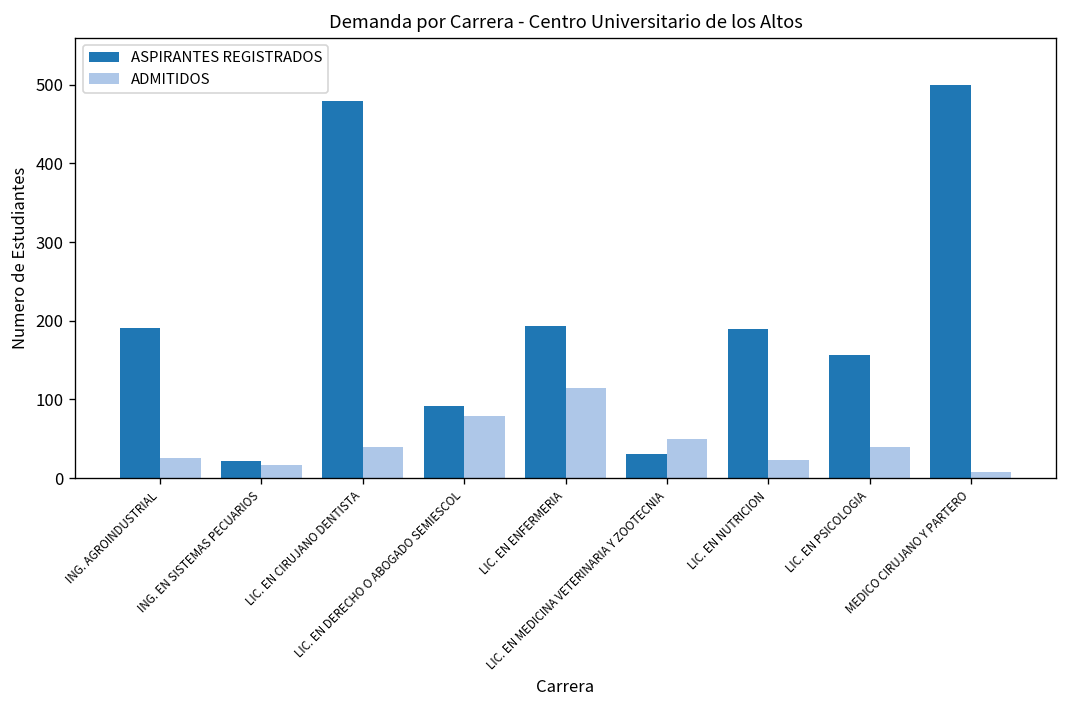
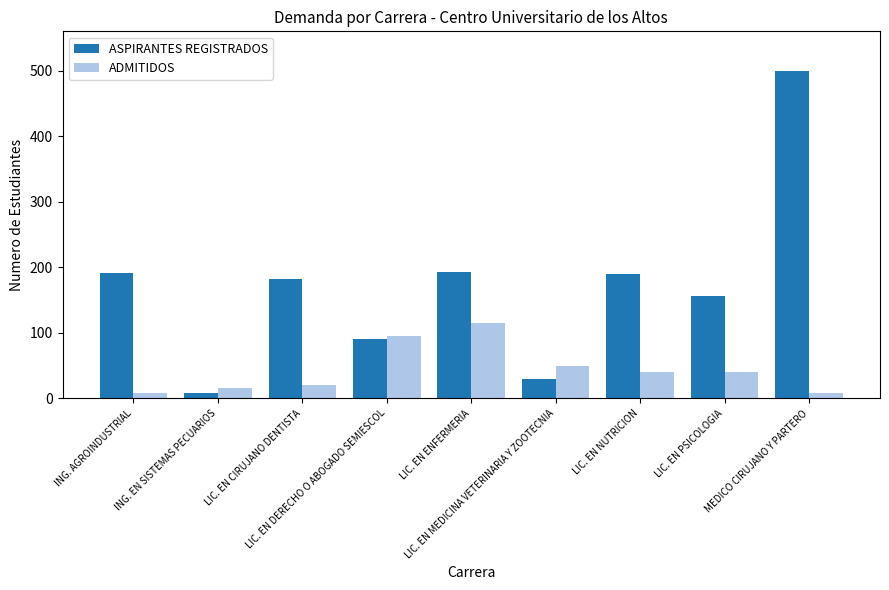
  {
    "ASPIRANTES REGISTRADOS": {
      "ING. AGROINDUSTRIAL": 190,
-     "ING. EN SISTEMAS PECUARIOS": 20,
-     "LIC. EN CIRUJANO DENTISTA": 480,
+     "ING. EN SISTEMAS PECUARIOS": 10,
+     "LIC. EN CIRUJANO DENTISTA": 180,
      "LIC. EN DERECHO O ABOGADO SEMIESCOL": 90,
      "LIC. EN ENFERMERIA": 190,
      "LIC. EN MEDICINA VETERINARIA Y ZOOTECNIA": 30,
      "LIC. EN NUTRICION": 190,
      "LIC. EN PSICOLOGIA": 160,
      "MEDICO CIRUJANO Y PARTERO": 500
    },
    "ADMITIDOS": {
-     "ING. AGROINDUSTRIAL": 30,
+     "ING. AGROINDUSTRIAL": 10,
      "ING. EN SISTEMAS PECUARIOS": 20,
-     "LIC. EN CIRUJANO DENTISTA": 40,
-     "LIC. EN DERECHO O ABOGADO SEMIESCOL": 80,
+     "LIC. EN CIRUJANO DENTISTA": 20,
+     "LIC. EN DERECHO O ABOGADO SEMIESCOL": 100,
      "LIC. EN ENFERMERIA": 120,
      "LIC. EN MEDICINA VETERINARIA Y ZOOTECNIA": 50,
-     "LIC. EN NUTRICION": 20,
+     "LIC. EN NUTRICION": 40,
      "LIC. EN PSICOLOGIA": 40,
      "MEDICO CIRUJANO Y PARTERO": 10
    }
  }
